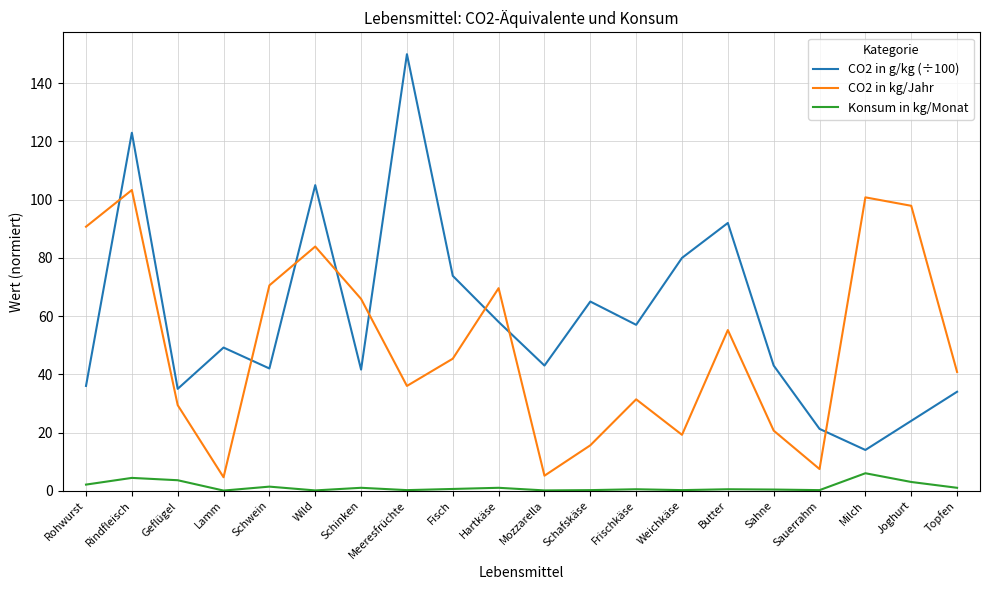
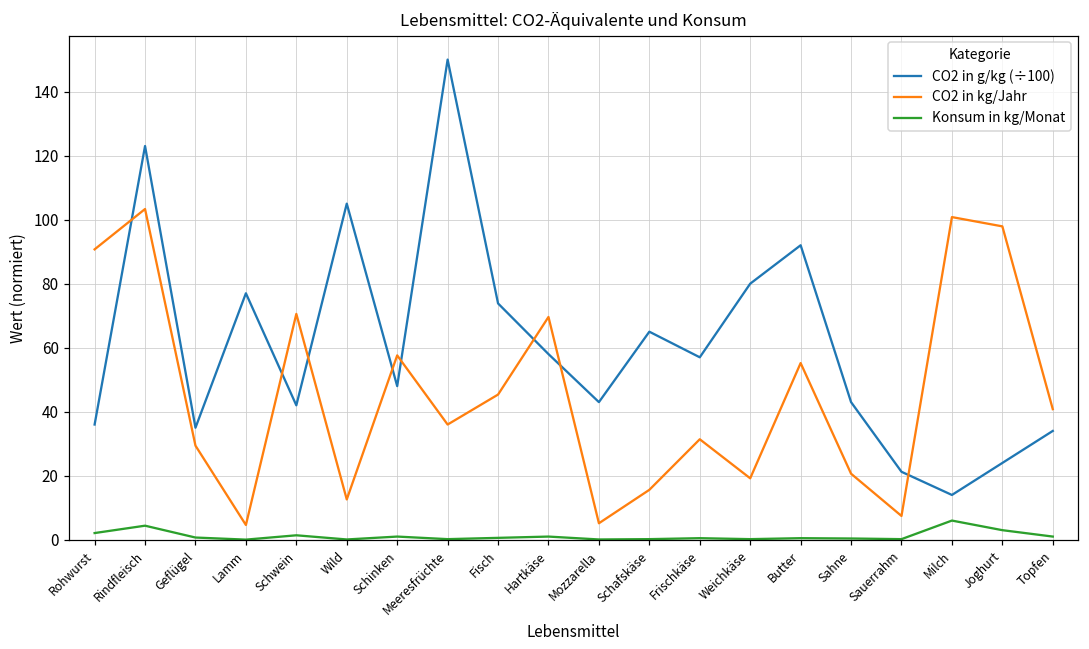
  {
    "CO2 in g/kg (÷100)": {
      "Rohwurst": 36,
      "Rindfleisch": 123,
      "Geflügel": 35,
-     "Lamm": 49,
+     "Lamm": 77,
      "Schwein": 42,
      "Wild": 105,
-     "Schinken": 42,
+     "Schinken": 48,
      "Meeresfrüchte": 150,
      "Fisch": 74,
      "Hartkäse": 58,
      "Mozzarella": 43,
      "Schafskäse": 65,
      "Frischkäse": 57,
      "Weichkäse": 80,
      "Butter": 92,
      "Sahne": 43,
      "Sauerrahm": 21,
      "Milch": 14,
      "Joghurt": 24,
      "Topfen": 34
    },
    "CO2 in kg/Jahr": {
      "Rohwurst": 91,
      "Rindfleisch": 103,
      "Geflügel": 29,
      "Lamm": 5,
      "Schwein": 71,
-     "Wild": 84,
-     "Schinken": 66,
+     "Wild": 13,
+     "Schinken": 58,
      "Meeresfrüchte": 36,
      "Fisch": 45,
      "Hartkäse": 70,
      "Mozzarella": 5,
      "Schafskäse": 16,
      "Frischkäse": 31,
      "Weichkäse": 19,
      "Butter": 55,
      "Sahne": 21,
      "Sauerrahm": 7,
      "Milch": 101,
      "Joghurt": 98,
      "Topfen": 41
    },
    "Konsum in kg/Monat": {
      "Rohwurst": 2,
      "Rindfleisch": 4,
-     "Geflügel": 4,
+     "Geflügel": 1,
      "Lamm": 0,
      "Schwein": 1,
      "Wild": 0,
      "Schinken": 1,
      "Meeresfrüchte": 0,
      "Fisch": 1,
      "Hartkäse": 1,
      "Mozzarella": 0,
      "Schafskäse": 0,
      "Frischkäse": 1,
      "Weichkäse": 0,
      "Butter": 1,
      "Sahne": 0,
      "Sauerrahm": 0,
      "Milch": 6,
      "Joghurt": 3,
      "Topfen": 1
    }
  }
